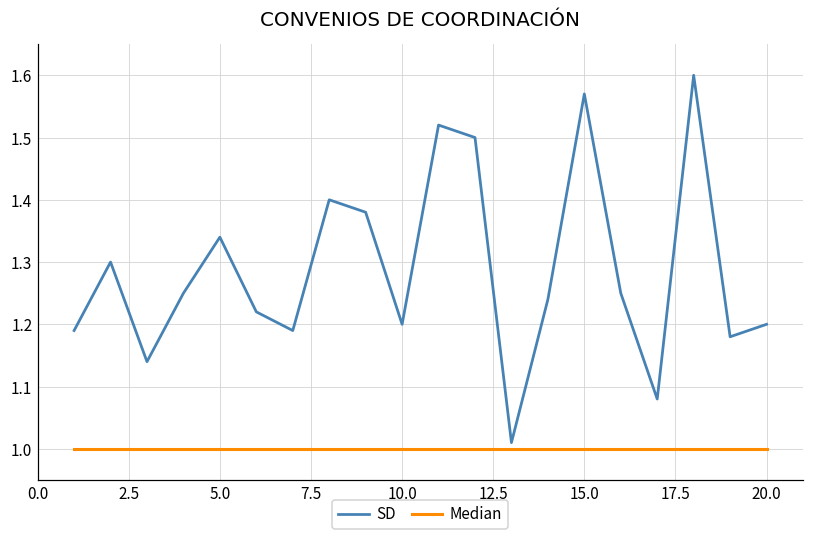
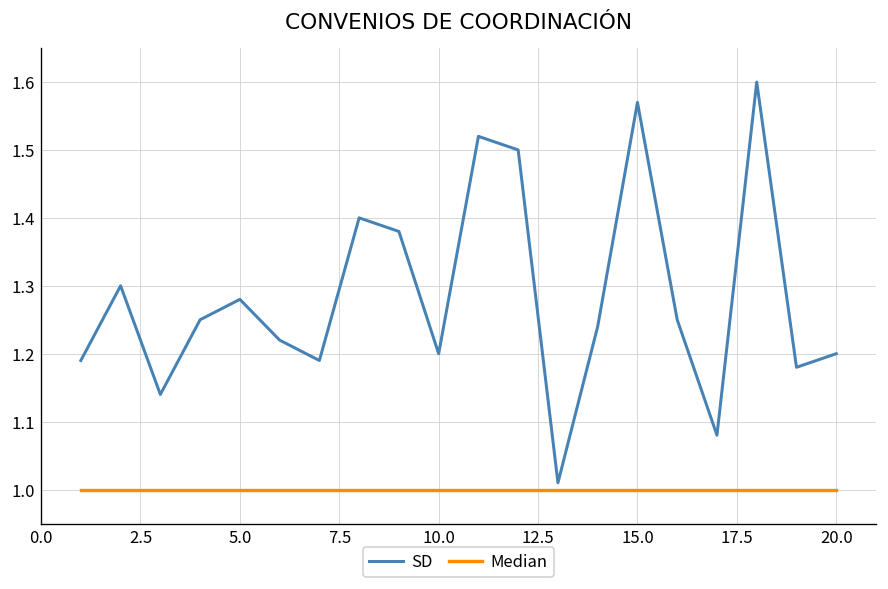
  {
    "SD": {
-     "5.0": 1.34,
+     "5.0": 1.28,
      "10.0": 1.20,
      "15.0": 1.57,
      "20.0": 1.20
    },
    "Median": {
      "5.0": 1.00,
      "10.0": 1.00,
      "15.0": 1.00,
      "20.0": 1.00
    }
  }
